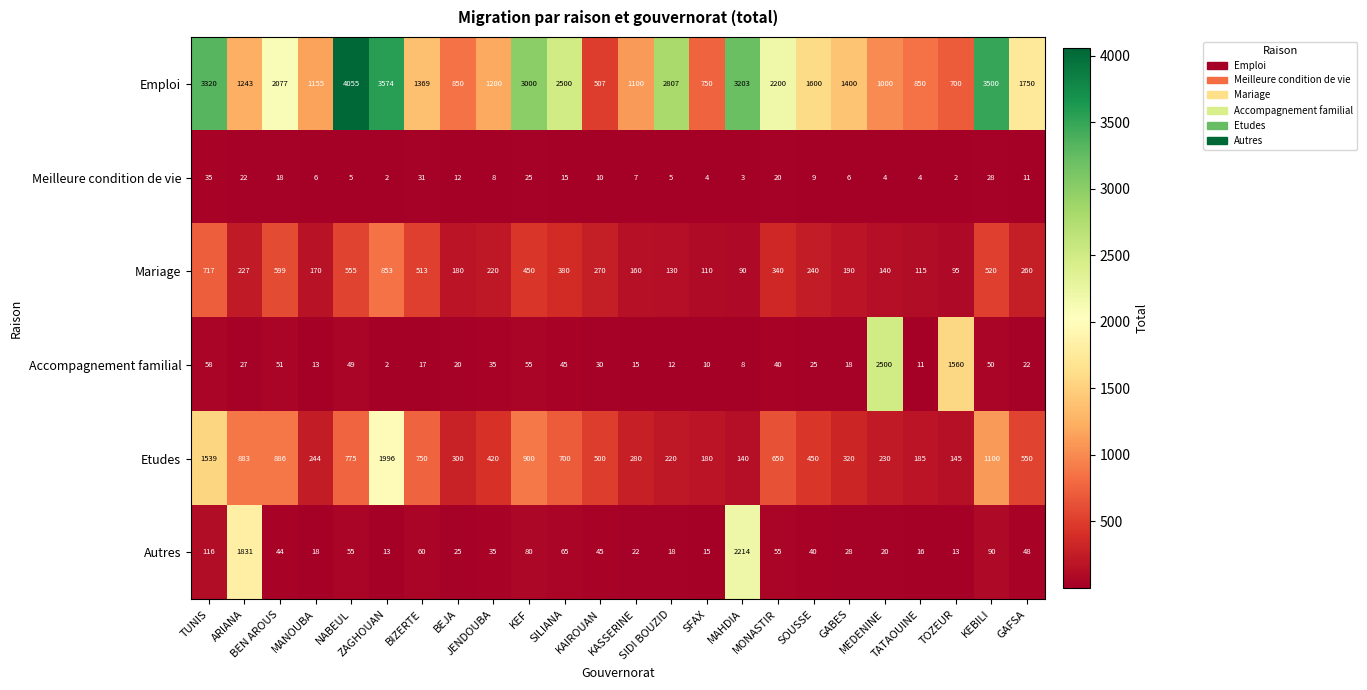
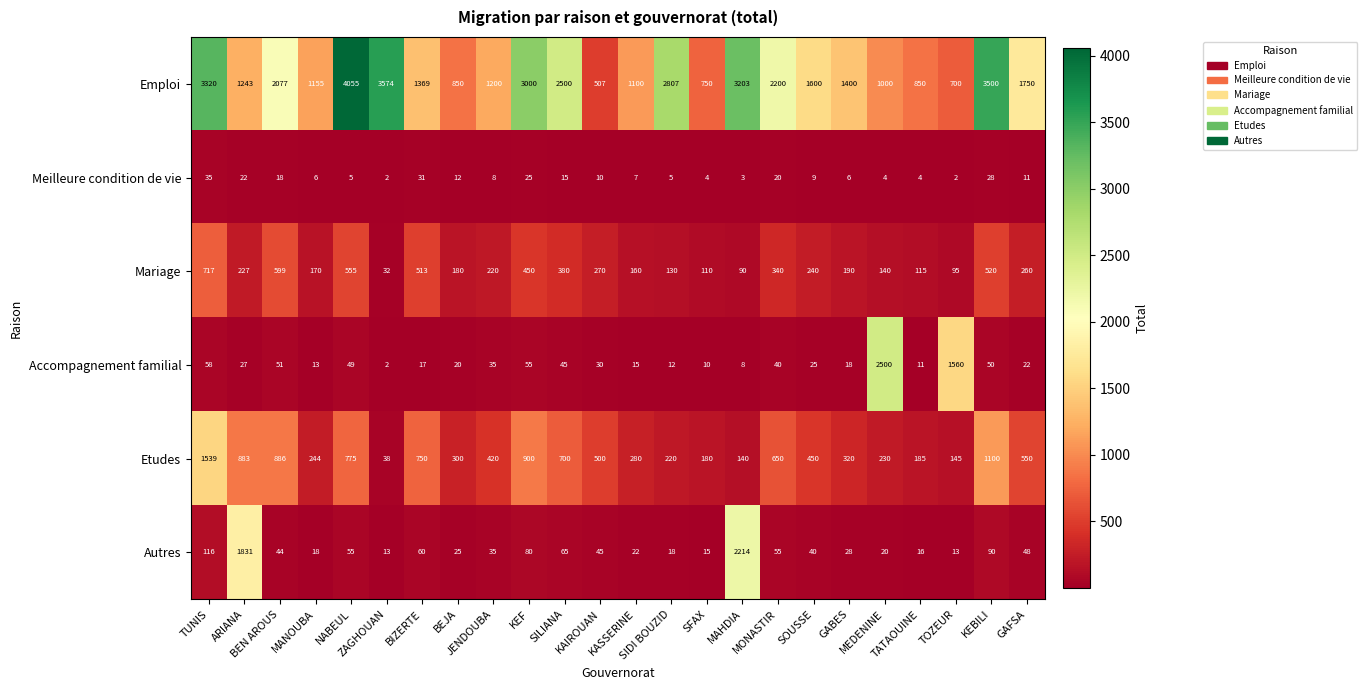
  {
    "Emploi": {
      "TUNIS": 3320,
      "ARIANA": 1243,
      "BEN AROUS": 2077,
      "MANOUBA": 1155,
      "NABEUL": 4055,
      "ZAGHOUAN": 3574,
      "BIZERTE": 1369,
      "BEJA": 850,
      "JENDOUBA": 1200,
      "KEF": 3000,
      "SILIANA": 2500,
      "KAIROUAN": 507,
      "KASSERINE": 1100,
      "SIDI BOUZID": 2807,
      "SFAX": 750,
      "MAHDIA": 3203,
      "MONASTIR": 2200,
      "SOUSSE": 1600,
      "GABES": 1400,
      "MEDENINE": 1000,
      "TATAOUINE": 850,
      "TOZEUR": 700,
      "KEBILI": 3500,
      "GAFSA": 1750
    },
    "Meilleure condition de vie": {
      "TUNIS": 35,
      "ARIANA": 22,
      "BEN AROUS": 18,
      "MANOUBA": 6,
      "NABEUL": 5,
      "ZAGHOUAN": 2,
      "BIZERTE": 31,
      "BEJA": 12,
      "JENDOUBA": 8,
      "KEF": 25,
      "SILIANA": 15,
      "KAIROUAN": 10,
      "KASSERINE": 7,
      "SIDI BOUZID": 5,
      "SFAX": 4,
      "MAHDIA": 3,
      "MONASTIR": 20,
      "SOUSSE": 9,
      "GABES": 6,
      "MEDENINE": 4,
      "TATAOUINE": 4,
      "TOZEUR": 2,
      "KEBILI": 28,
      "GAFSA": 11
    },
    "Mariage": {
      "TUNIS": 717,
      "ARIANA": 227,
      "BEN AROUS": 599,
      "MANOUBA": 170,
      "NABEUL": 555,
-     "ZAGHOUAN": 853,
+     "ZAGHOUAN": 32,
      "BIZERTE": 513,
      "BEJA": 180,
      "JENDOUBA": 220,
      "KEF": 450,
      "SILIANA": 380,
      "KAIROUAN": 270,
      "KASSERINE": 160,
      "SIDI BOUZID": 130,
      "SFAX": 110,
      "MAHDIA": 90,
      "MONASTIR": 340,
      "SOUSSE": 240,
      "GABES": 190,
      "MEDENINE": 140,
      "TATAOUINE": 115,
      "TOZEUR": 95,
      "KEBILI": 520,
      "GAFSA": 260
    },
    "Accompagnement familial": {
      "TUNIS": 58,
      "ARIANA": 27,
      "BEN AROUS": 51,
      "MANOUBA": 13,
      "NABEUL": 49,
      "ZAGHOUAN": 2,
      "BIZERTE": 17,
      "BEJA": 20,
      "JENDOUBA": 35,
      "KEF": 55,
      "SILIANA": 45,
      "KAIROUAN": 30,
      "KASSERINE": 15,
      "SIDI BOUZID": 12,
      "SFAX": 10,
      "MAHDIA": 8,
      "MONASTIR": 40,
      "SOUSSE": 25,
      "GABES": 18,
      "MEDENINE": 2500,
      "TATAOUINE": 11,
      "TOZEUR": 1560,
      "KEBILI": 50,
      "GAFSA": 22
    },
    "Etudes": {
      "TUNIS": 1539,
      "ARIANA": 883,
      "BEN AROUS": 886,
      "MANOUBA": 244,
      "NABEUL": 775,
-     "ZAGHOUAN": 1996,
+     "ZAGHOUAN": 38,
      "BIZERTE": 750,
      "BEJA": 300,
      "JENDOUBA": 420,
      "KEF": 900,
      "SILIANA": 700,
      "KAIROUAN": 500,
      "KASSERINE": 280,
      "SIDI BOUZID": 220,
      "SFAX": 180,
      "MAHDIA": 140,
      "MONASTIR": 650,
      "SOUSSE": 450,
      "GABES": 320,
      "MEDENINE": 230,
      "TATAOUINE": 185,
      "TOZEUR": 145,
      "KEBILI": 1100,
      "GAFSA": 550
    },
    "Autres": {
      "TUNIS": 116,
      "ARIANA": 1831,
      "BEN AROUS": 44,
      "MANOUBA": 18,
      "NABEUL": 55,
      "ZAGHOUAN": 13,
      "BIZERTE": 60,
      "BEJA": 25,
      "JENDOUBA": 35,
      "KEF": 80,
      "SILIANA": 65,
      "KAIROUAN": 45,
      "KASSERINE": 22,
      "SIDI BOUZID": 18,
      "SFAX": 15,
      "MAHDIA": 2214,
      "MONASTIR": 55,
      "SOUSSE": 40,
      "GABES": 28,
      "MEDENINE": 20,
      "TATAOUINE": 16,
      "TOZEUR": 13,
      "KEBILI": 90,
      "GAFSA": 48
    }
  }
